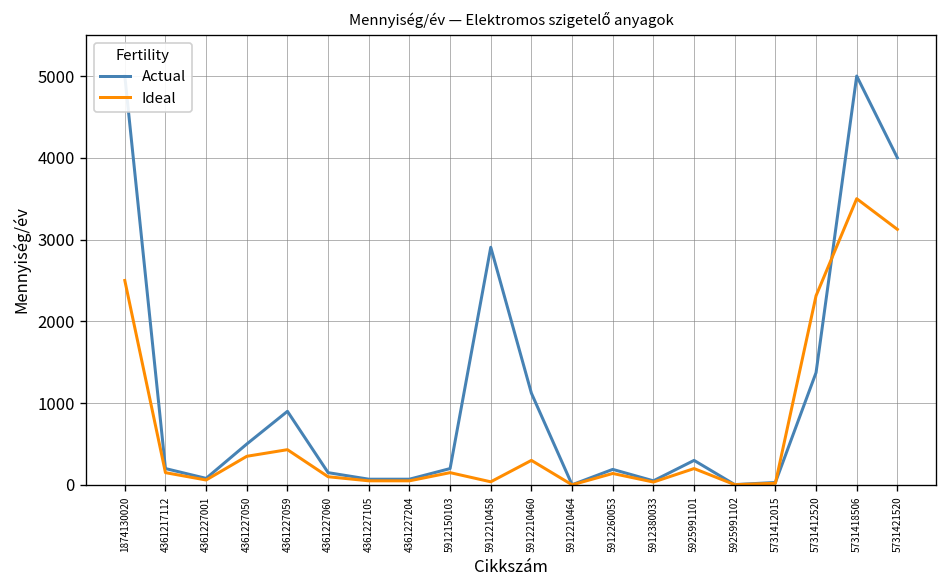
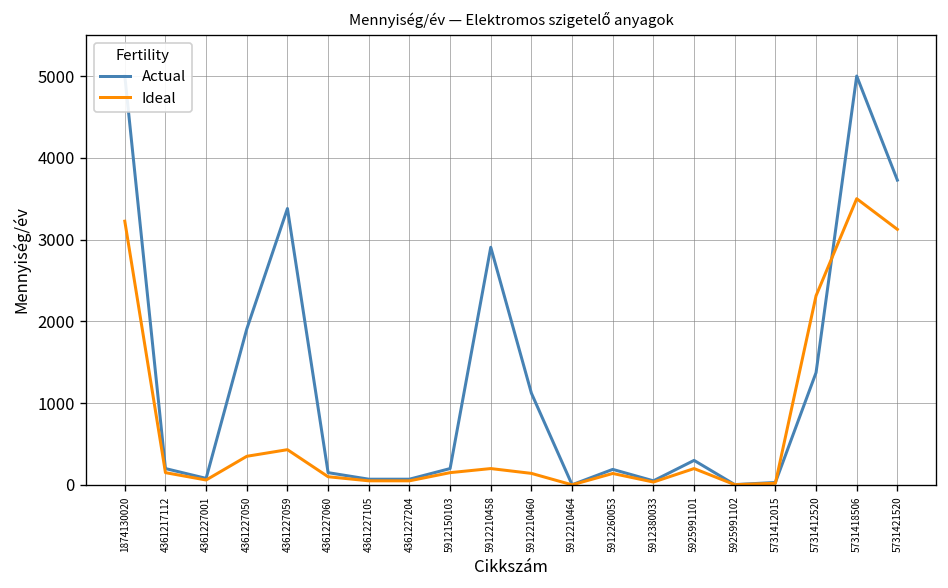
  {
    "Actual": {
      "4361217112": 200,
-     "4361227050": 500,
-     "4361227059": 900,
+     "4361227050": 1900,
+     "4361227059": 3400,
      "4361227060": 200,
      "5912150103": 200,
      "5912210458": 2900,
      "5912210460": 1100,
      "5912260053": 200,
      "5925991101": 300,
      "5731412520": 1400,
      "5731418506": 5000,
-     "5731421520": 4000
+     "5731421520": 3700
    },
    "Ideal": {
-     "1874130020": 2500,
+     "1874130020": 3200,
      "4361217112": 200,
      "4361227050": 400,
      "4361227059": 400,
      "4361227060": 100,
      "5912150103": 200,
-     "5912210458": 0,
-     "5912210460": 300,
+     "5912210458": 200,
+     "5912210460": 100,
      "5912260053": 100,
      "5925991101": 200,
      "5731412520": 2300,
      "5731418506": 3500,
      "5731421520": 3100
    }
  }
